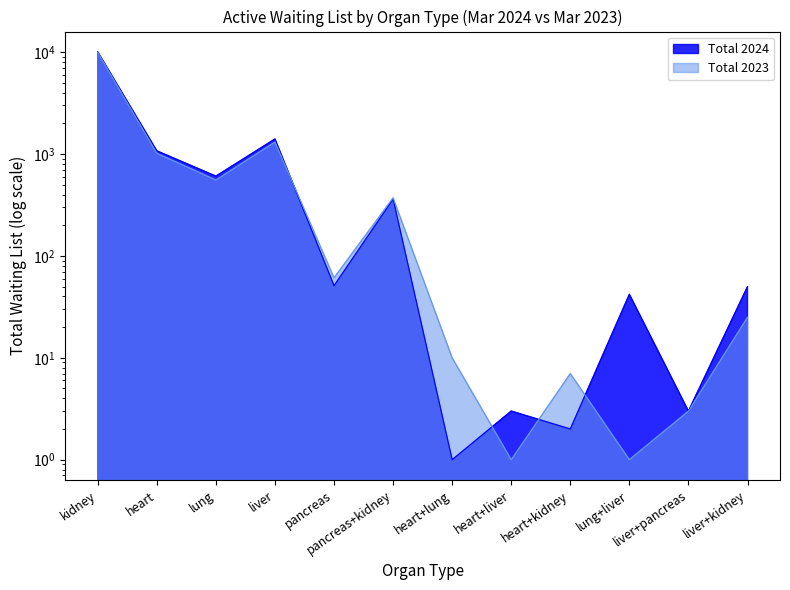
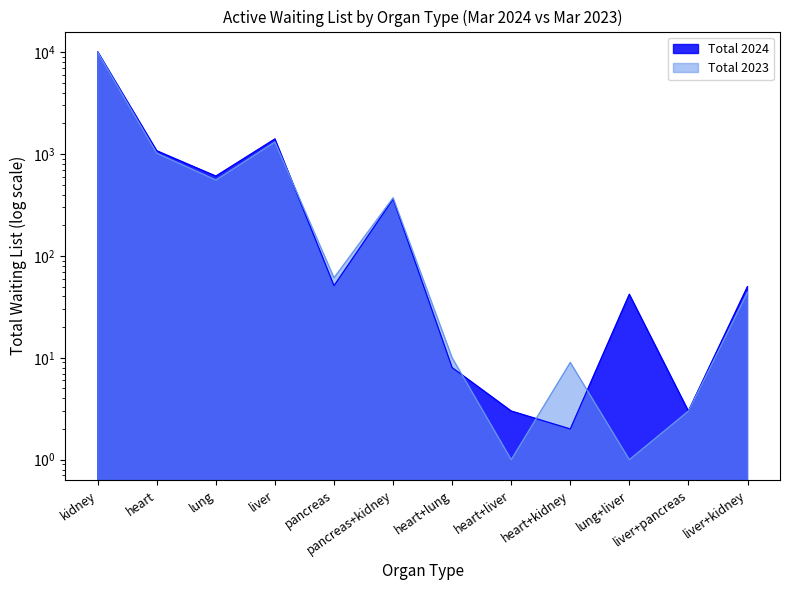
  {
    "Total 2024": {
      "lung": 600,
      "liver": 1400,
      "pancreas": 50,
-     "heart+lung": 1,
+     "heart+lung": 8,
      "heart+liver": 3,
      "heart+kidney": 2,
      "lung+liver": 42,
      "liver+kidney": 50
    },
    "Total 2023": {
      "lung": 600,
      "liver": 1300,
      "pancreas": 60,
      "heart+lung": 10,
      "heart+liver": 1,
-     "heart+kidney": 7,
+     "heart+kidney": 9,
      "lung+liver": 1,
-     "liver+kidney": 25
+     "liver+kidney": 44
    }
  }
